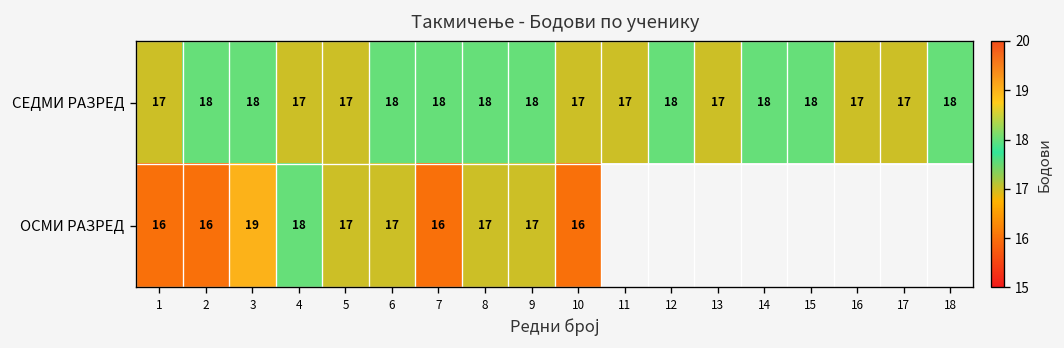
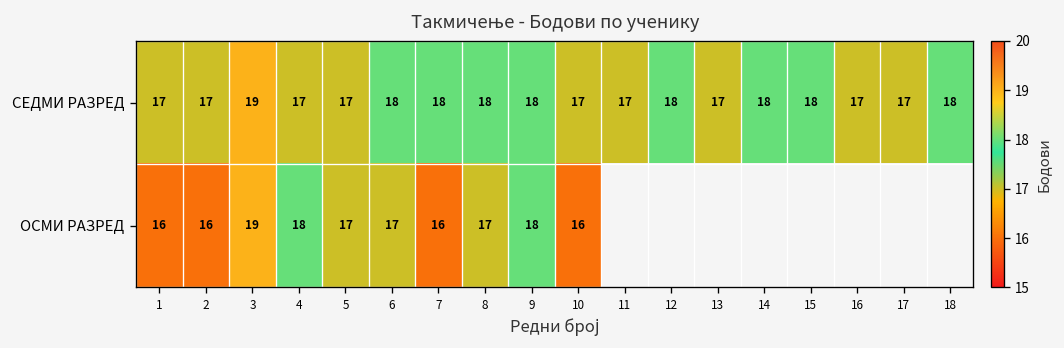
  {
    "СЕДМИ РАЗРЕД": {
      "1": 17,
-     "2": 18,
-     "3": 18,
+     "2": 17,
+     "3": 19,
      "4": 17,
      "5": 17,
      "6": 18,
      "7": 18,
      "8": 18,
      "9": 18,
      "10": 17,
      "11": 17,
      "12": 18,
      "13": 17,
      "14": 18,
      "15": 18,
      "16": 17,
      "17": 17,
      "18": 18
    },
    "ОСМИ РАЗРЕД": {
      "1": 16,
      "2": 16,
      "3": 19,
      "4": 18,
      "5": 17,
      "6": 17,
      "7": 16,
      "8": 17,
-     "9": 17,
+     "9": 18,
      "10": 16
    }
  }
